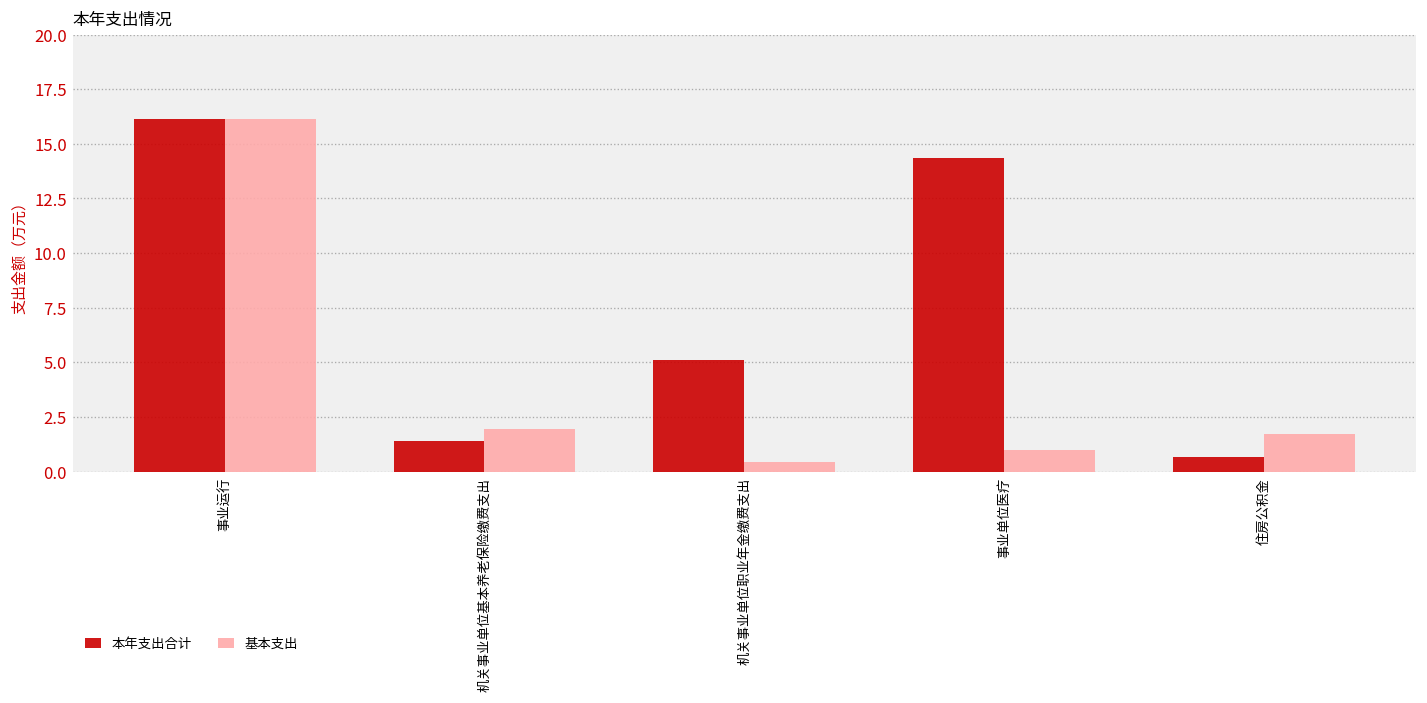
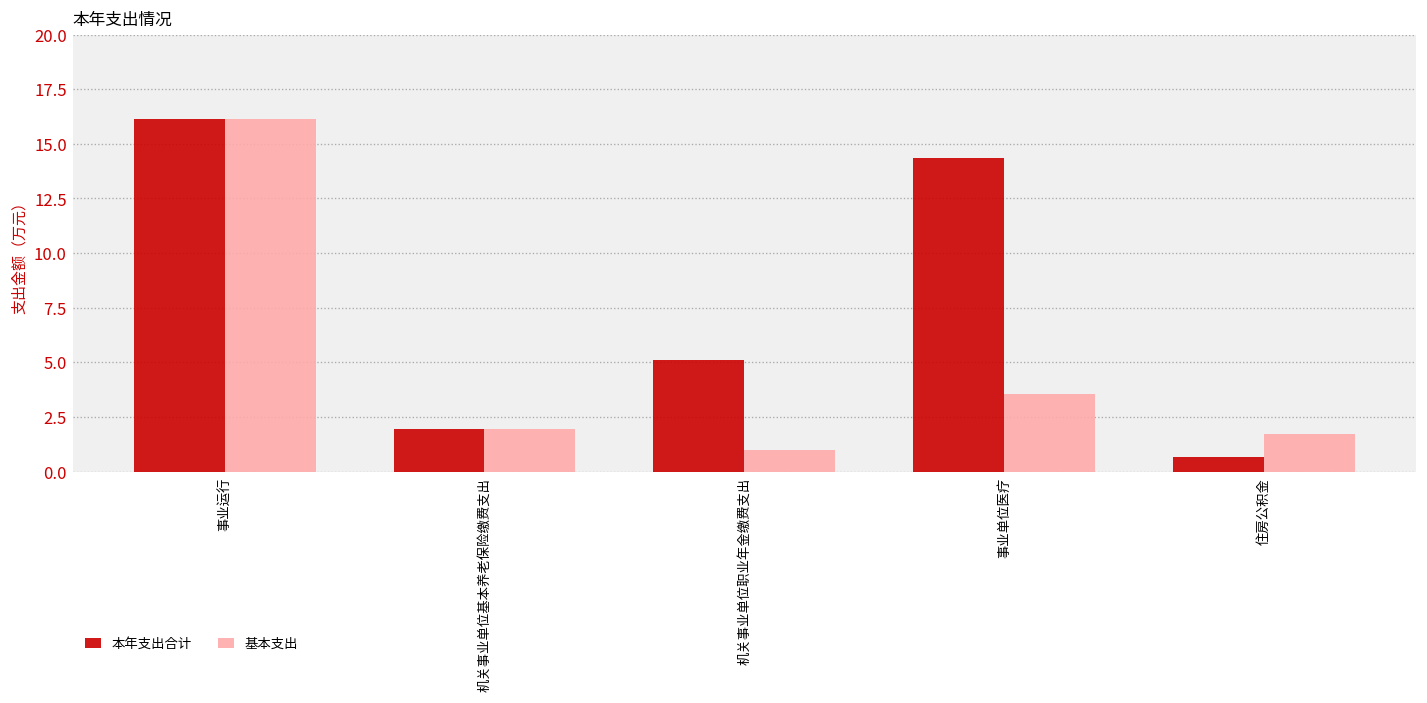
  {
    "本年支出合计": {
      "事业运行": 16.1,
-     "机关事业单位基本养老保险缴费支出": 1.4,
+     "机关事业单位基本养老保险缴费支出": 2.0,
      "机关事业单位职业年金缴费支出": 5.1,
      "事业单位医疗": 14.4,
      "住房公积金": 0.7
    },
    "基本支出": {
      "事业运行": 16.1,
      "机关事业单位基本养老保险缴费支出": 2.0,
-     "机关事业单位职业年金缴费支出": 0.4,
-     "事业单位医疗": 1.0,
+     "机关事业单位职业年金缴费支出": 1.0,
+     "事业单位医疗": 3.5,
      "住房公积金": 1.7
    }
  }
